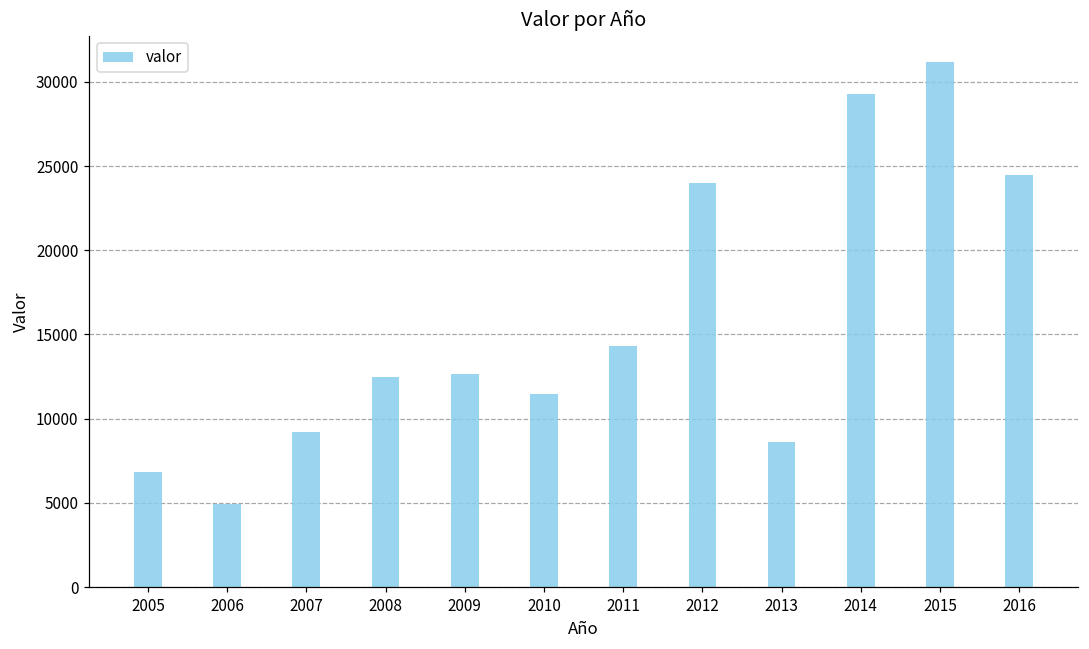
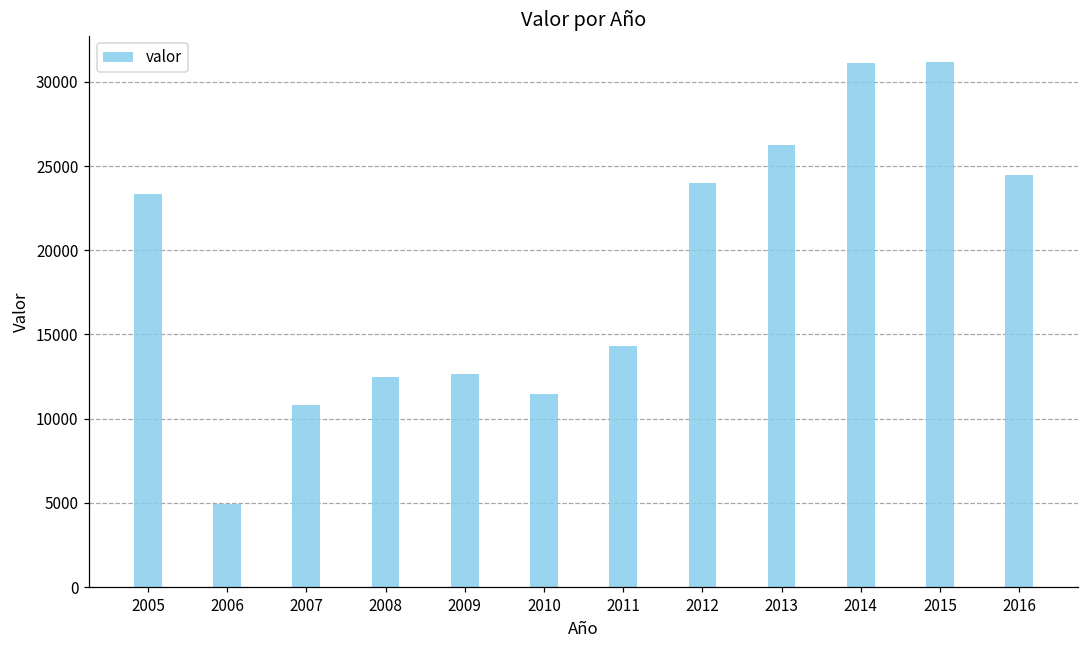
  {
-   "2005": 6900,
+   "2005": 23300,
    "2006": 4900,
-   "2007": 9200,
+   "2007": 10800,
    "2008": 12500,
    "2009": 12600,
    "2010": 11500,
    "2011": 14300,
    "2012": 24000,
-   "2013": 8600,
-   "2014": 29300,
+   "2013": 26300,
+   "2014": 31100,
    "2015": 31200,
    "2016": 24500
  }
